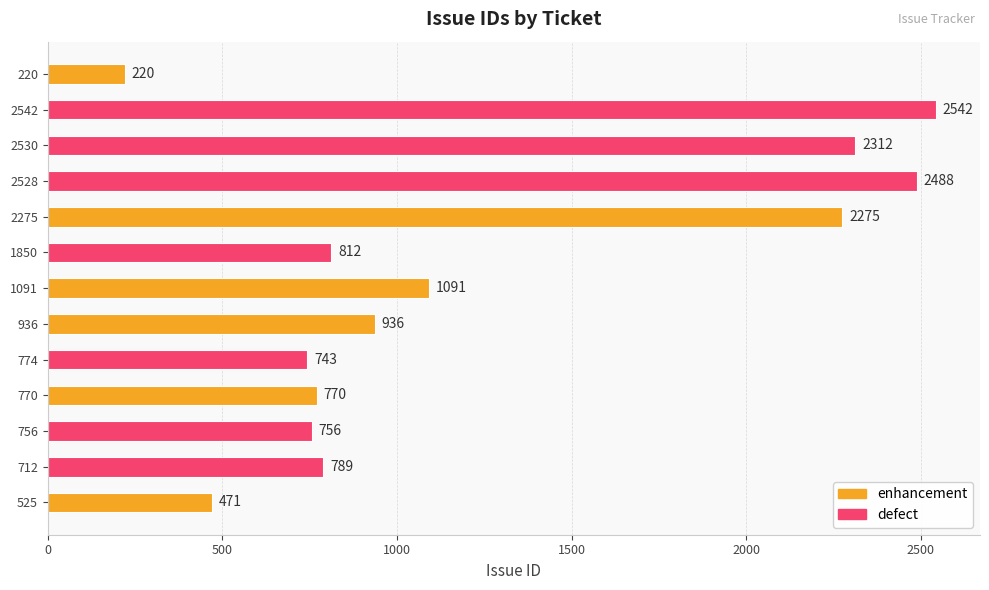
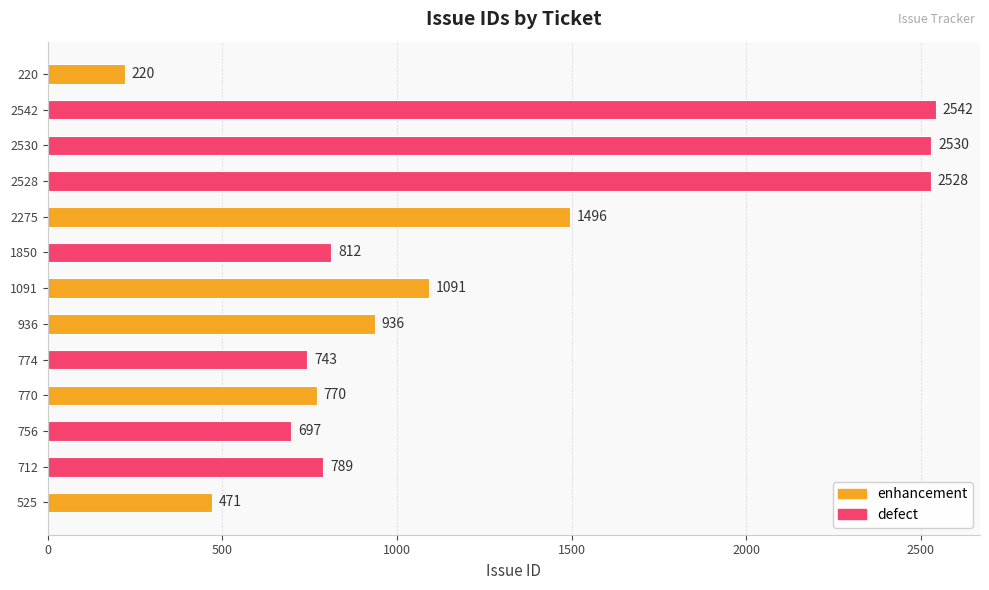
  {
    "220": 220,
    "2542": 2542,
-   "2530": 2312,
-   "2528": 2488,
-   "2275": 2275,
+   "2530": 2530,
+   "2528": 2528,
+   "2275": 1496,
    "1850": 812,
    "1091": 1091,
    "936": 936,
    "774": 743,
    "770": 770,
-   "756": 756,
+   "756": 697,
    "712": 789,
    "525": 471
  }
